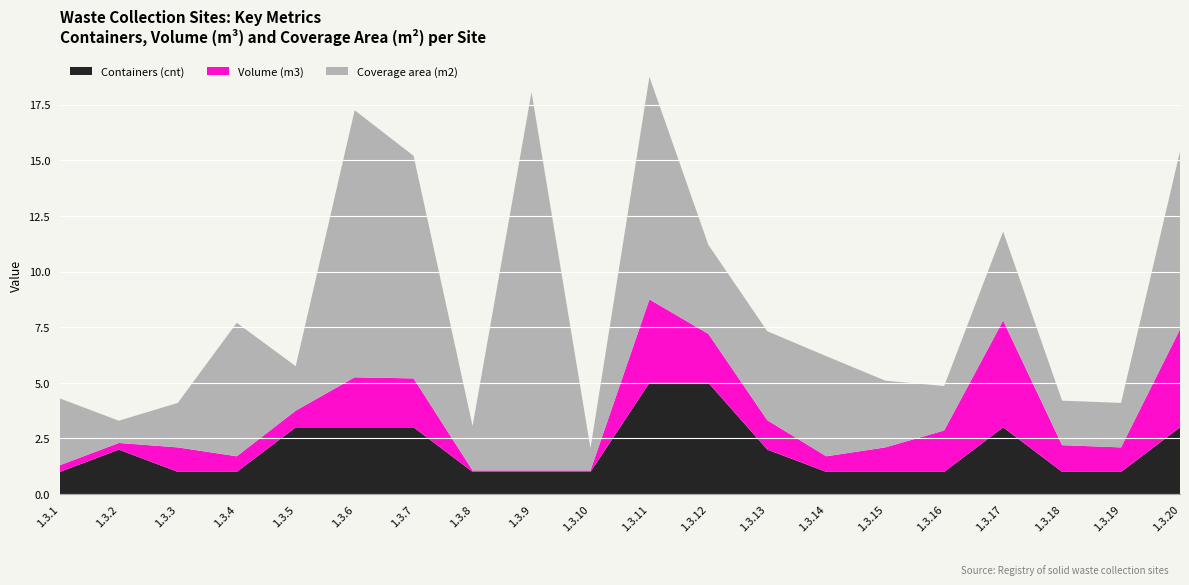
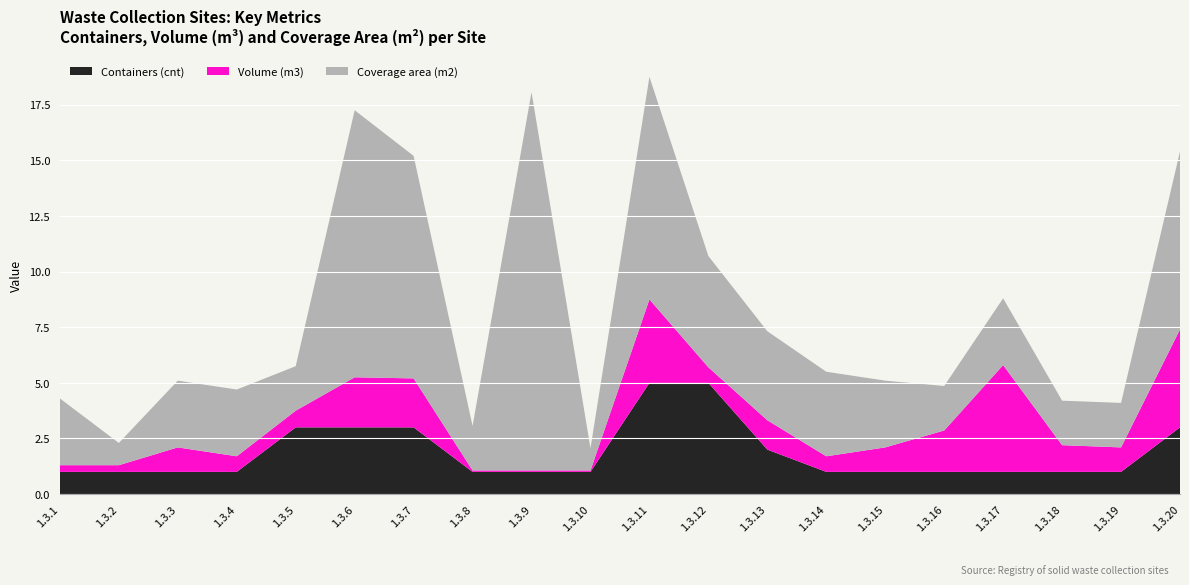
  {
    "Containers (cnt)": {
      "1.3.1": 1,
-     "1.3.2": 2,
+     "1.3.2": 1,
      "1.3.3": 1,
      "1.3.4": 1,
      "1.3.5": 3,
      "1.3.6": 3,
      "1.3.7": 3,
      "1.3.11": 5,
      "1.3.12": 5,
      "1.3.13": 2,
      "1.3.14": 1,
      "1.3.15": 1,
      "1.3.16": 1,
-     "1.3.17": 3,
+     "1.3.17": 1,
      "1.3.18": 1,
      "1.3.19": 1,
      "1.3.20": 3
    },
    "Volume (m3)": {
      "1.3.1": 0.3,
      "1.3.2": 0.3,
      "1.3.3": 1.1,
      "1.3.4": 0.7,
      "1.3.5": 0.8,
      "1.3.6": 2.3,
      "1.3.7": 2.2,
      "1.3.11": 3.8,
-     "1.3.12": 2.2,
+     "1.3.12": 0.7,
      "1.3.13": 1.3,
      "1.3.14": 0.7,
      "1.3.15": 1.1,
      "1.3.16": 1.9,
      "1.3.17": 4.8,
      "1.3.18": 1.2,
      "1.3.19": 1.1,
      "1.3.20": 4.4
    },
    "Coverage area (m2)": {
      "1.3.1": 3.0,
      "1.3.2": 1.0,
-     "1.3.3": 2,
-     "1.3.4": 6,
+     "1.3.3": 3,
+     "1.3.4": 3,
      "1.3.5": 2.0,
      "1.3.6": 12.0,
      "1.3.7": 10.0,
      "1.3.8": 2.0,
      "1.3.9": 17.0,
      "1.3.10": 1.0,
      "1.3.11": 10.0,
-     "1.3.12": 4,
+     "1.3.12": 5,
      "1.3.13": 4.0,
-     "1.3.14": 4.5,
+     "1.3.14": 3.8,
      "1.3.15": 3.0,
      "1.3.16": 2.0,
-     "1.3.17": 4,
+     "1.3.17": 3,
      "1.3.18": 2.0,
      "1.3.19": 2.0,
      "1.3.20": 8.0
    }
  }
